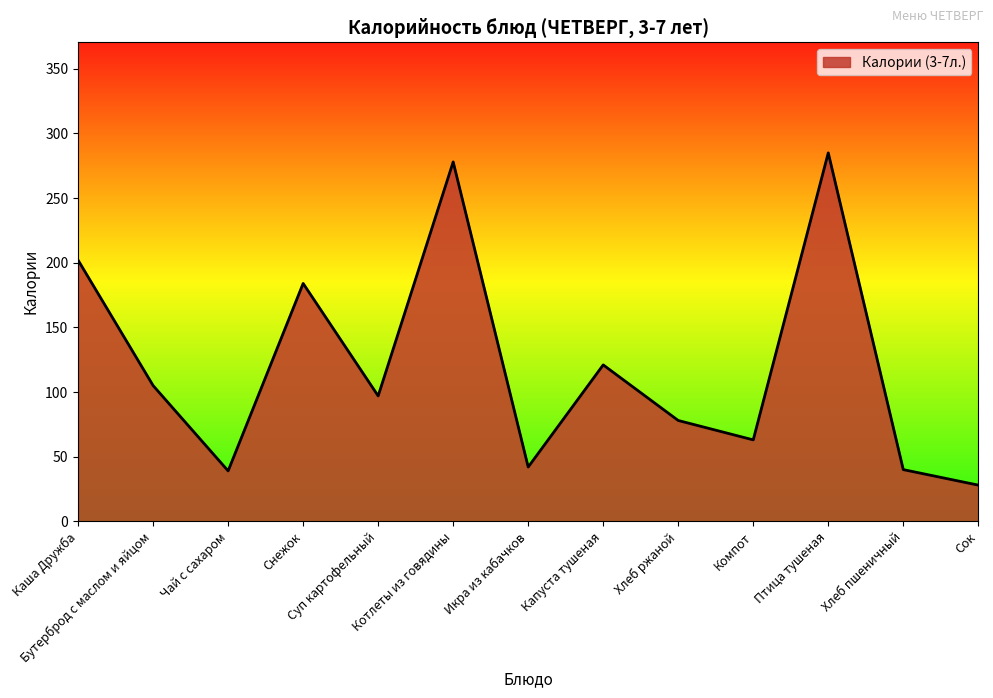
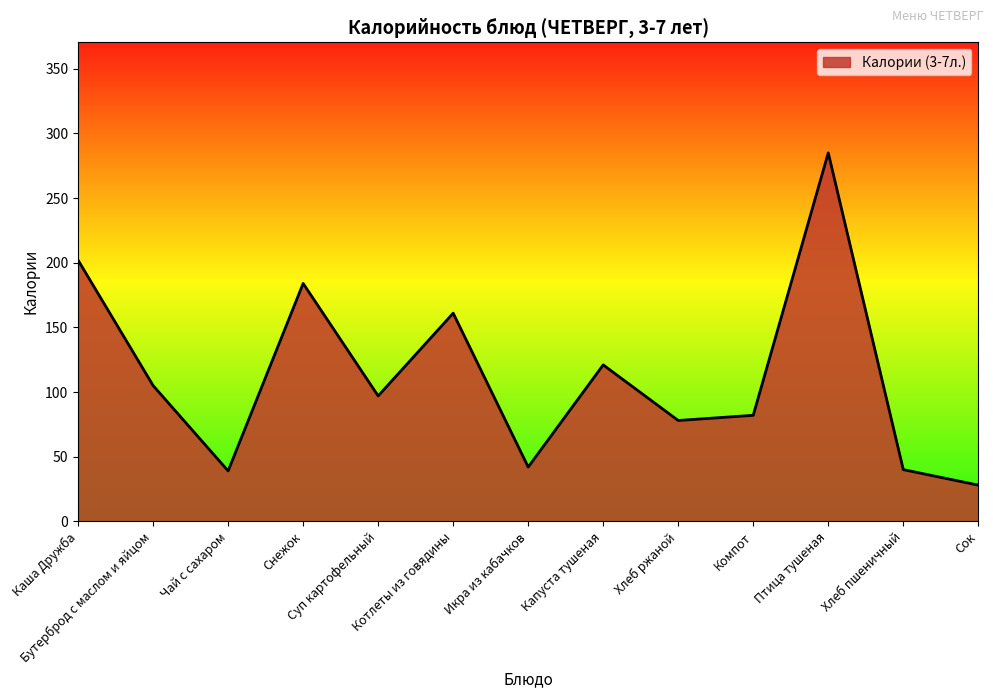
  {
    "Каша Дружба": 202,
    "Бутерброд с маслом и яйцом": 105,
    "Чай с сахаром": 39,
    "Снежок": 184,
    "Суп картофельный": 97,
-   "Котлеты из говядины": 278,
+   "Котлеты из говядины": 161,
    "Икра из кабачков": 42,
    "Капуста тушеная": 121,
    "Хлеб ржаной": 78,
-   "Компот": 63,
+   "Компот": 82,
    "Птица тушеная": 285,
    "Хлеб пшеничный": 40,
    "Сок": 28
  }
